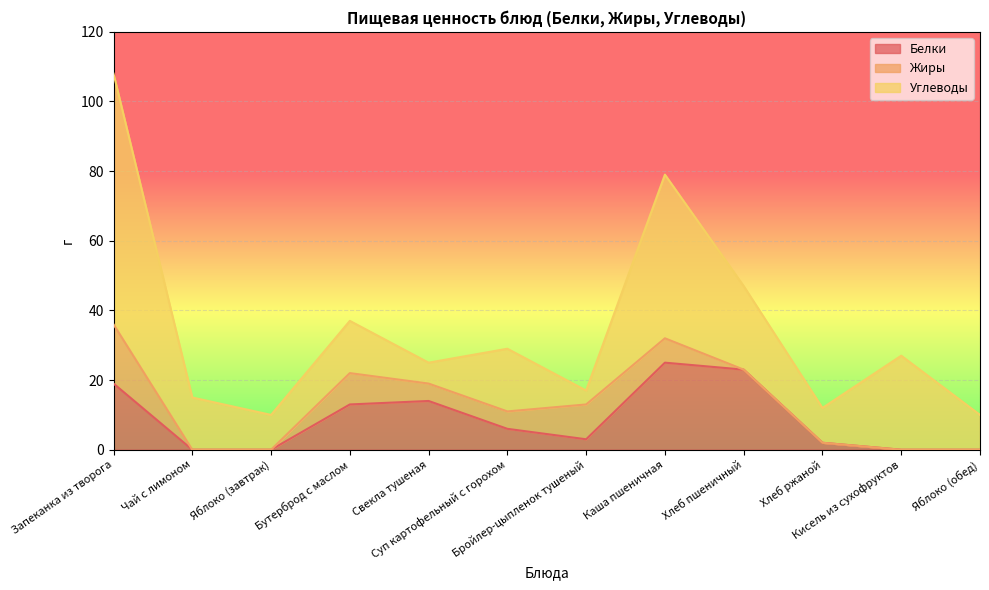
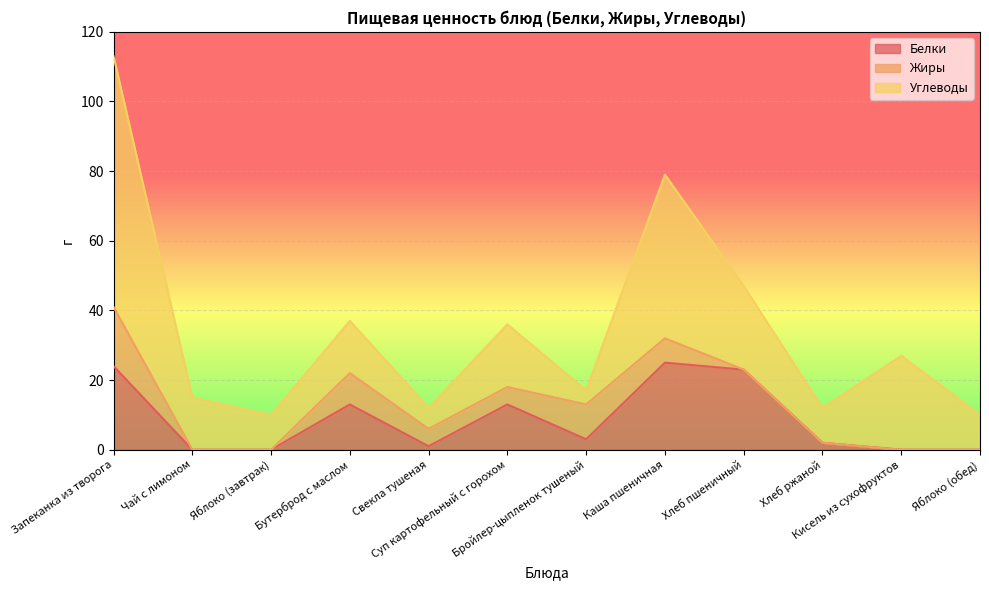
  {
    "Белки": {
-     "Запеканка из творога": 19,
+     "Запеканка из творога": 24,
      "Бутерброд с маслом": 13,
-     "Свекла тушеная": 14,
-     "Суп картофельный с горохом": 6,
+     "Свекла тушеная": 1,
+     "Суп картофельный с горохом": 13,
      "Бройлер-цыпленок тушеный": 3,
      "Каша пшеничная": 25
    }
  }
